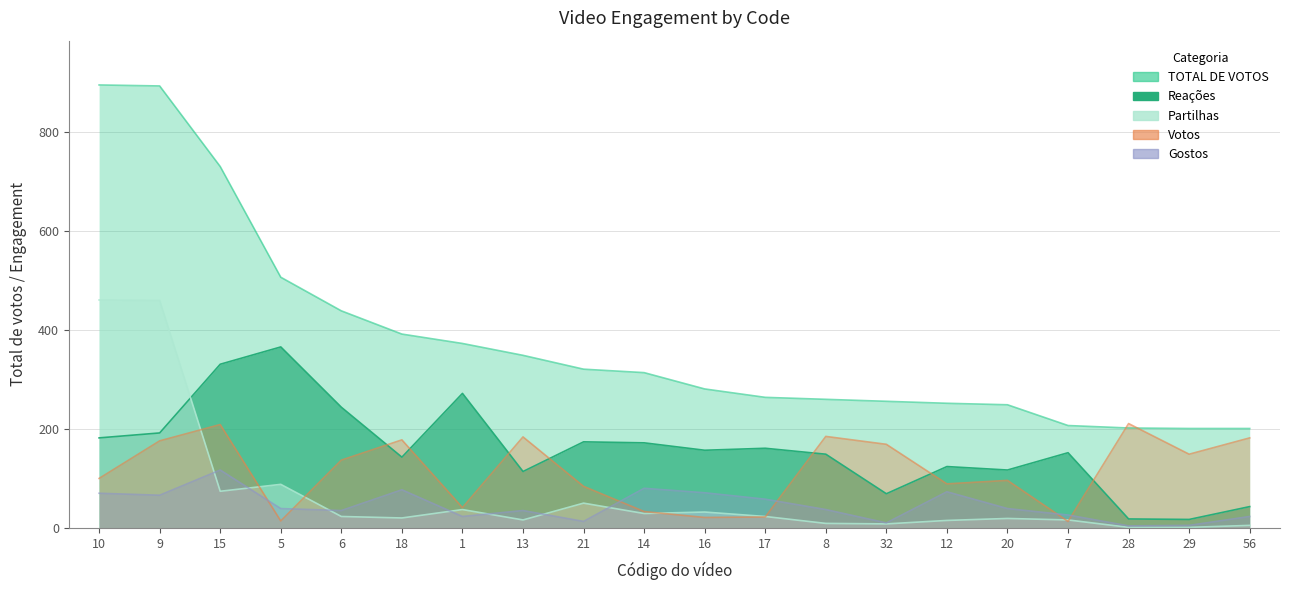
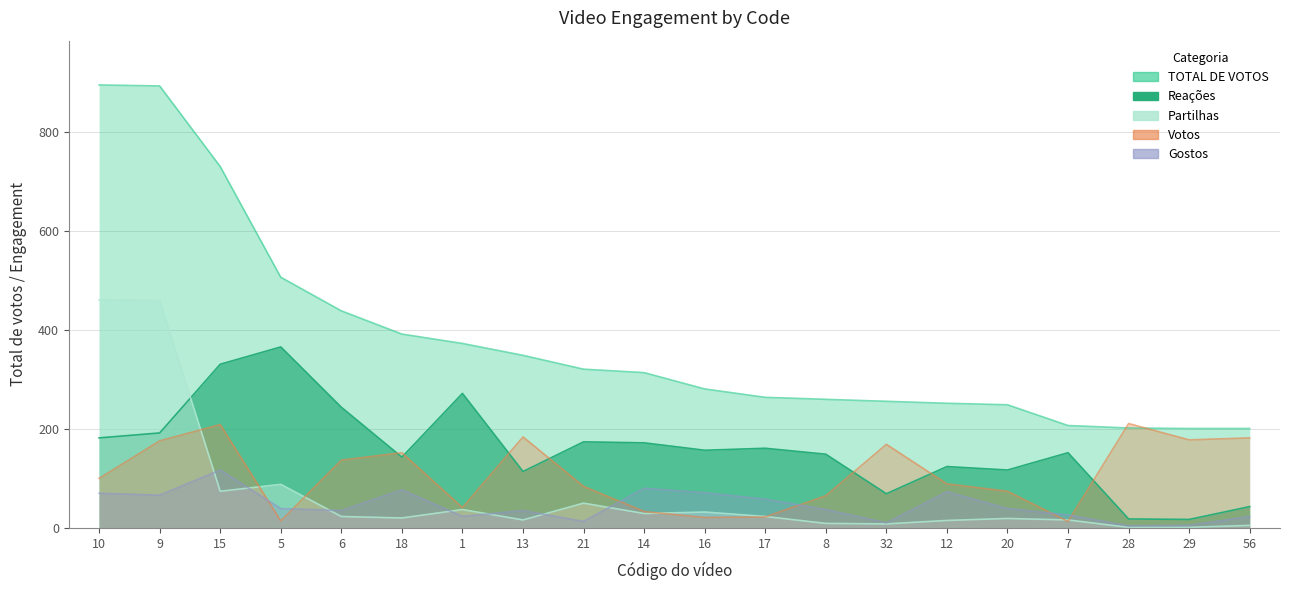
  {
    "Votos": {
      "10": 100,
      "9": 180,
      "15": 210,
      "5": 10,
      "6": 140,
-     "18": 180,
+     "18": 150,
      "13": 180,
      "21": 80,
      "16": 20,
-     "8": 190,
+     "8": 70,
      "32": 170,
      "12": 90,
-     "20": 100,
+     "20": 70,
      "28": 210,
-     "29": 150,
+     "29": 180,
      "56": 180
    }
  }
